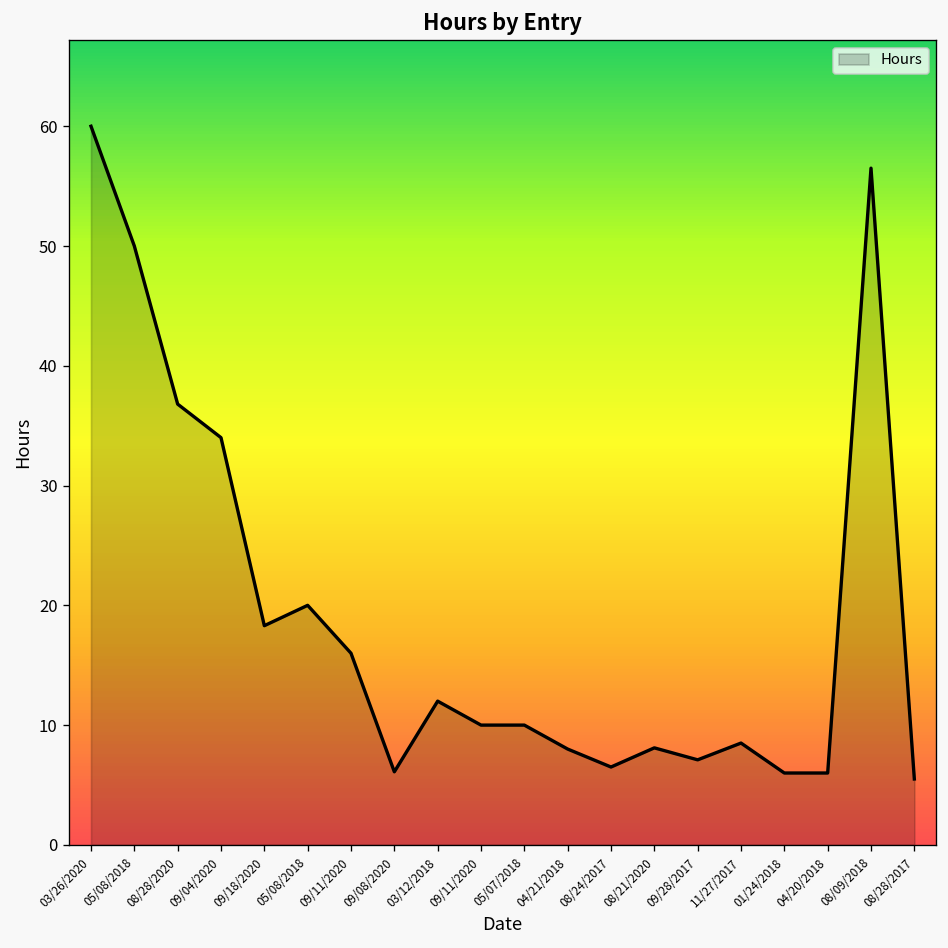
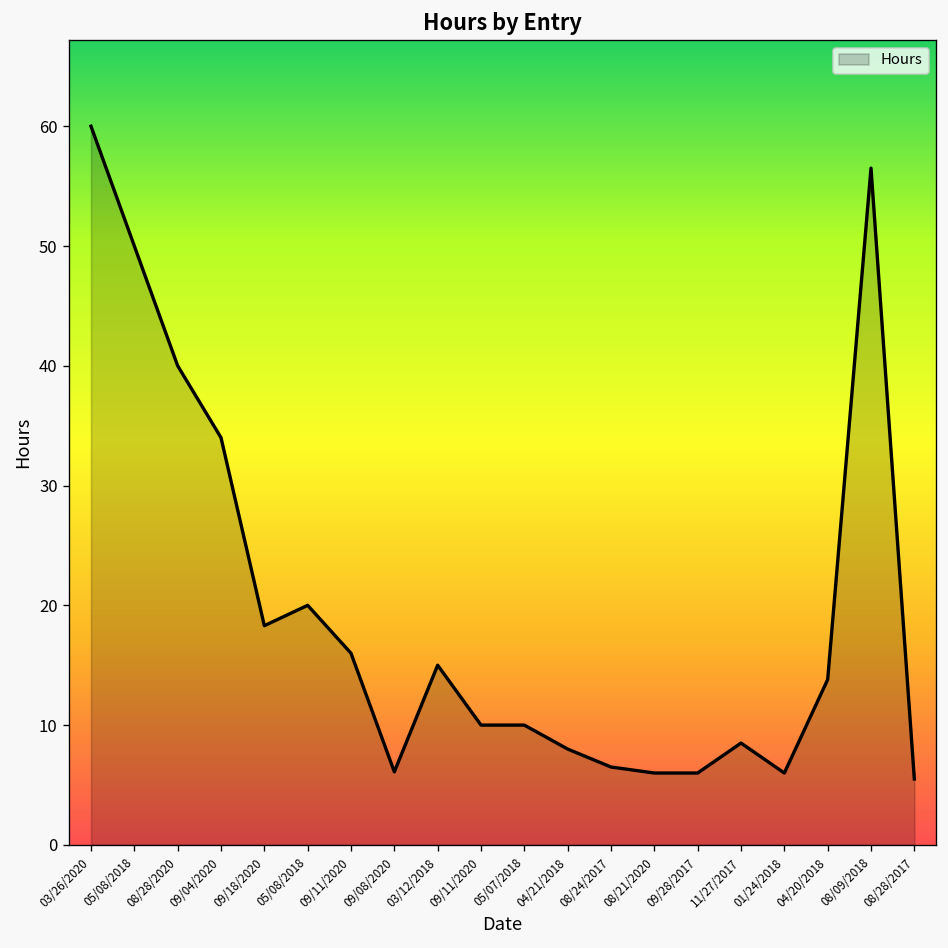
  {
    "03/26/2020": 60,
-   "08/28/2020": 37,
+   "08/28/2020": 40,
    "09/04/2020": 34,
    "09/18/2020": 18,
    "09/08/2020": 6,
-   "03/12/2018": 12,
+   "03/12/2018": 15,
    "05/07/2018": 10,
    "04/21/2018": 8,
    "08/24/2017": 7,
-   "08/21/2020": 8,
-   "09/28/2017": 7,
+   "08/21/2020": 6,
+   "09/28/2017": 6,
    "11/27/2017": 9,
    "01/24/2018": 6,
-   "04/20/2018": 6,
+   "04/20/2018": 14,
    "08/09/2018": 57,
    "08/28/2017": 6
  }
